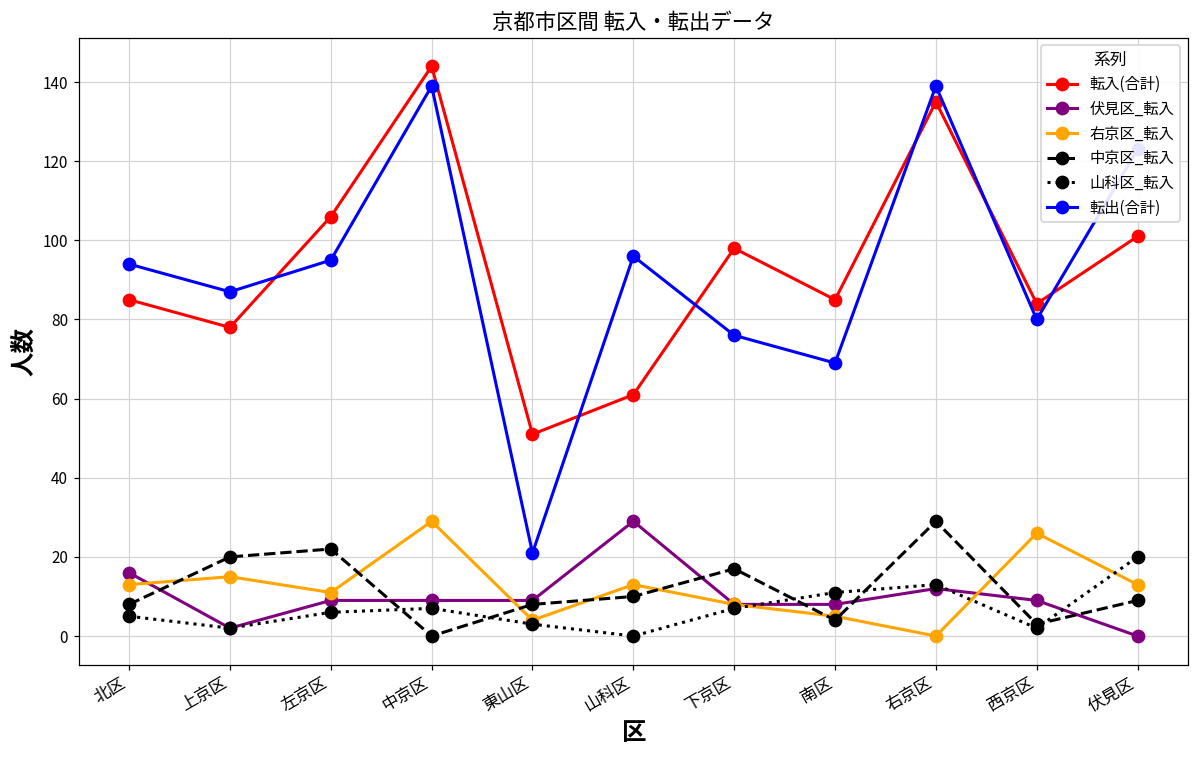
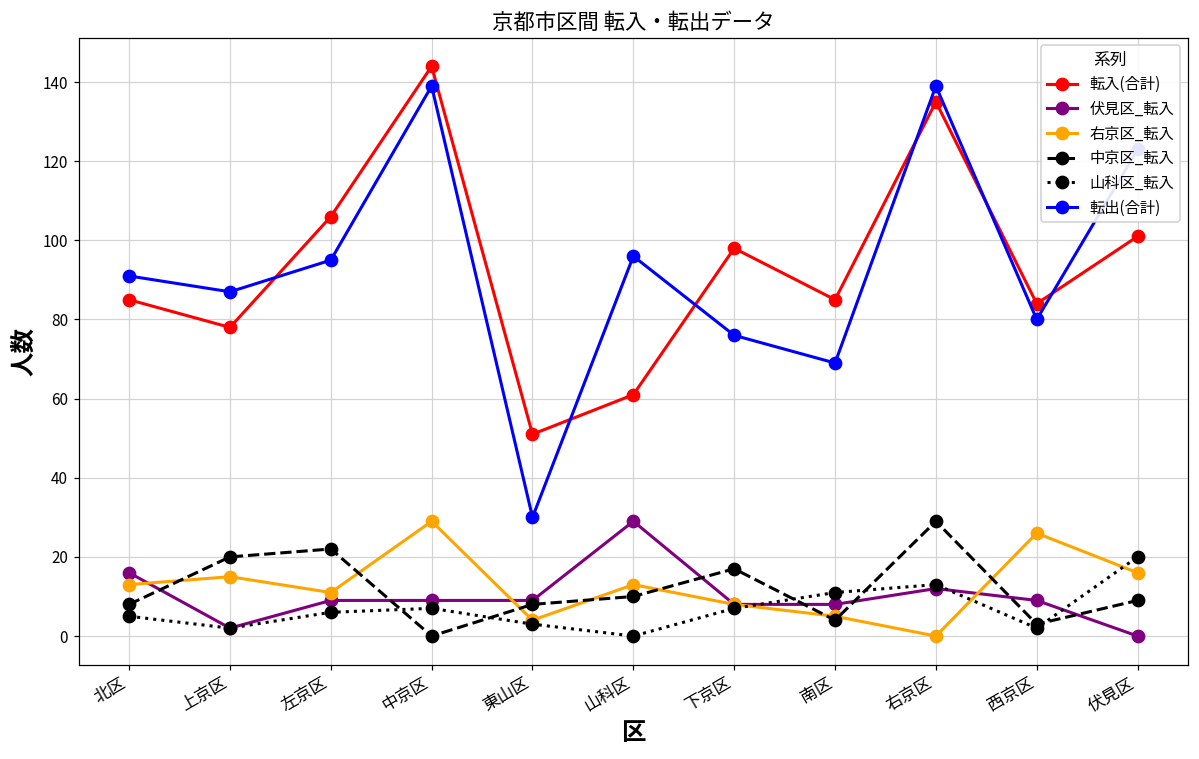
  {
    "転入(合計)": {
      "北区": 85,
      "上京区": 78,
      "左京区": 106,
      "中京区": 144,
      "東山区": 51,
      "山科区": 61,
      "下京区": 98,
      "南区": 85,
      "右京区": 135,
      "西京区": 84,
      "伏見区": 101
    },
    "伏見区_転入": {
      "北区": 16,
      "左京区": 9,
      "中京区": 9,
      "東山区": 9,
      "山科区": 29,
      "南区": 8,
      "右京区": 12,
      "西京区": 9,
      "伏見区": 0
    },
    "右京区_転入": {
      "北区": 13,
      "上京区": 15,
      "左京区": 11,
      "中京区": 29,
      "東山区": 4,
      "山科区": 13,
      "南区": 5,
      "右京区": 0,
      "西京区": 26,
-     "伏見区": 13
+     "伏見区": 16
    },
    "転出(合計)": {
-     "北区": 94,
+     "北区": 91,
      "上京区": 87,
      "左京区": 95,
      "中京区": 139,
-     "東山区": 21,
+     "東山区": 30,
      "山科区": 96,
      "下京区": 76,
      "南区": 69,
      "右京区": 139,
      "西京区": 80
    }
  }
